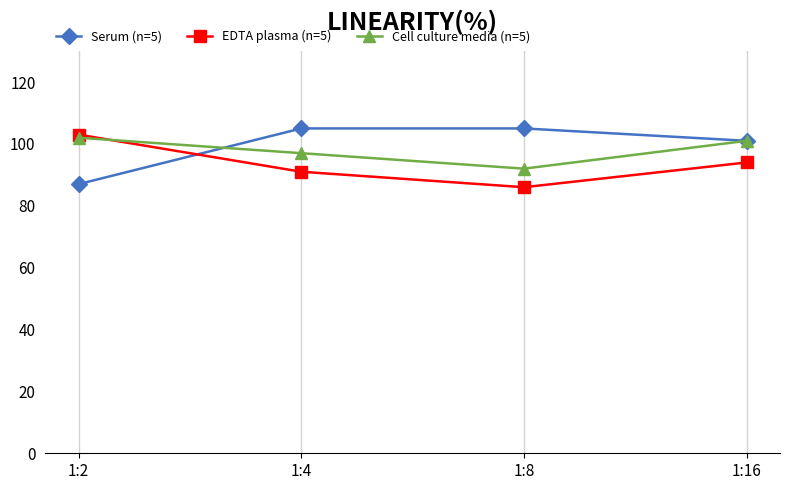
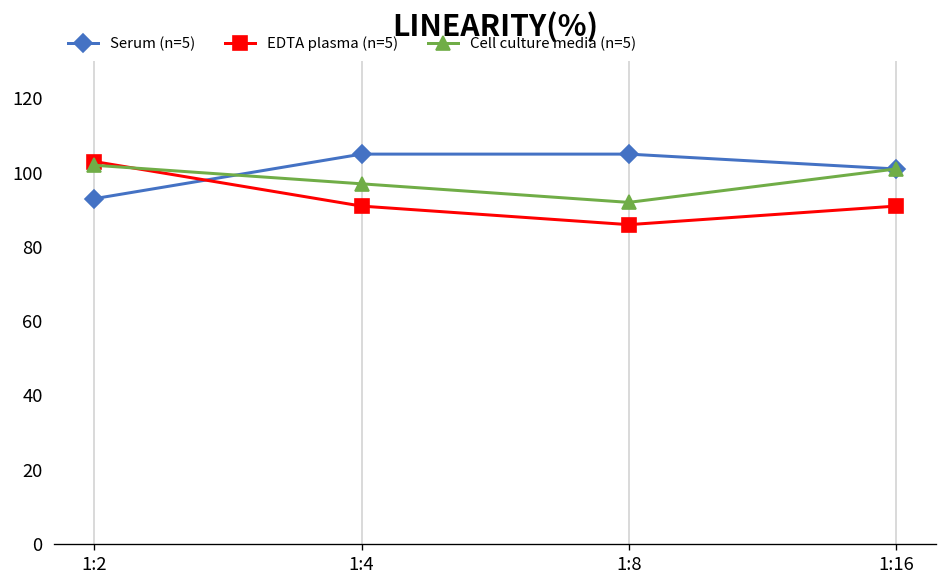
  {
    "Serum (n=5)": {
-     "1:2": 87,
+     "1:2": 93,
      "1:4": 105,
      "1:8": 105
    },
    "EDTA plasma (n=5)": {
      "1:2": 103,
      "1:4": 91,
      "1:8": 86,
-     "1:16": 94
+     "1:16": 91
    },
    "Cell culture media (n=5)": {
      "1:2": 102,
      "1:4": 97,
      "1:8": 92
    }
  }
